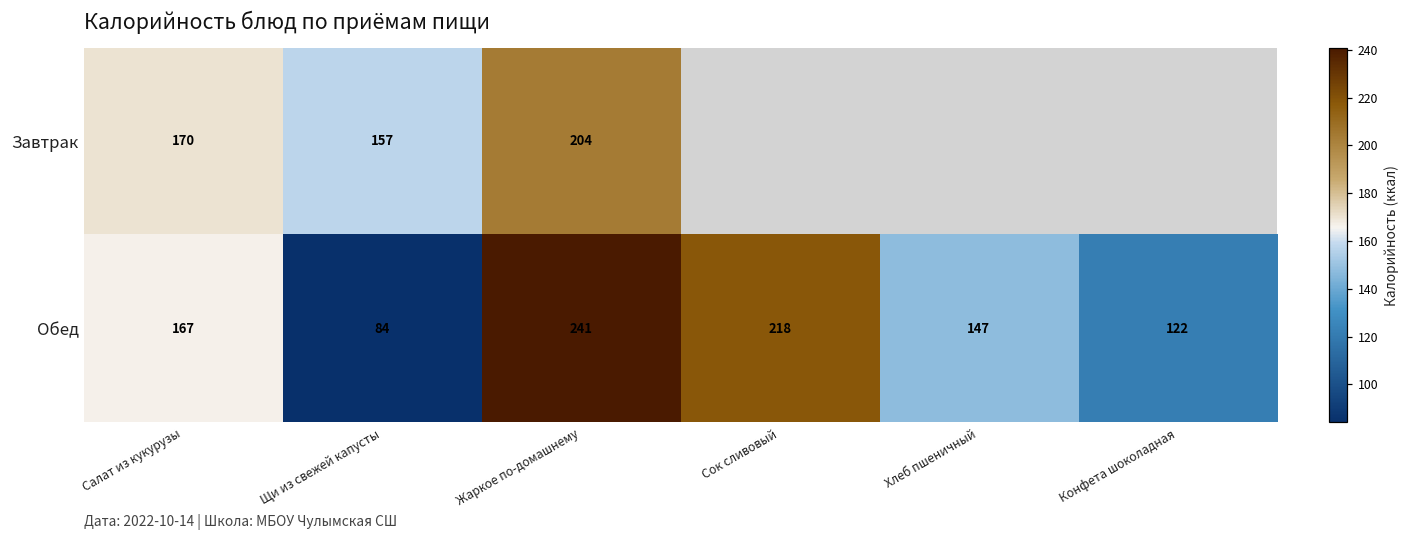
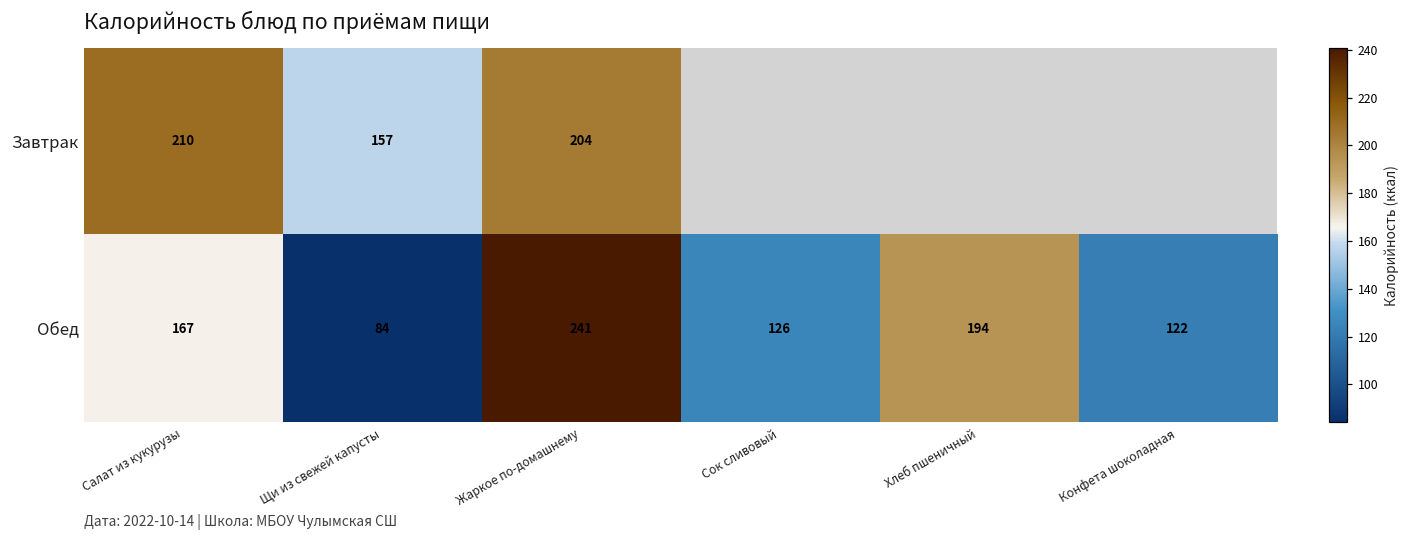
  {
    "Завтрак": {
-     "Салат из кукурузы": 170,
+     "Салат из кукурузы": 210,
      "Щи из свежей капусты": 157,
      "Жаркое по-домашнему": 204
    },
    "Обед": {
      "Салат из кукурузы": 167,
      "Щи из свежей капусты": 84,
      "Жаркое по-домашнему": 241,
-     "Сок сливовый": 218,
-     "Хлеб пшеничный": 147,
+     "Сок сливовый": 126,
+     "Хлеб пшеничный": 194,
      "Конфета шоколадная": 122
    }
  }
